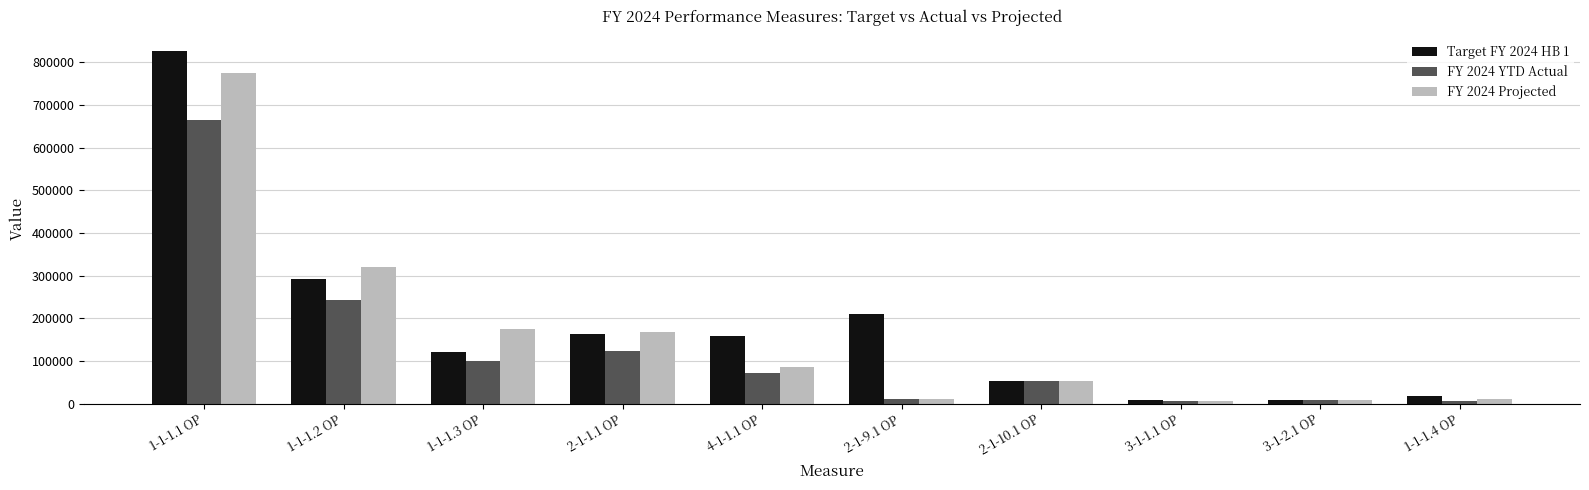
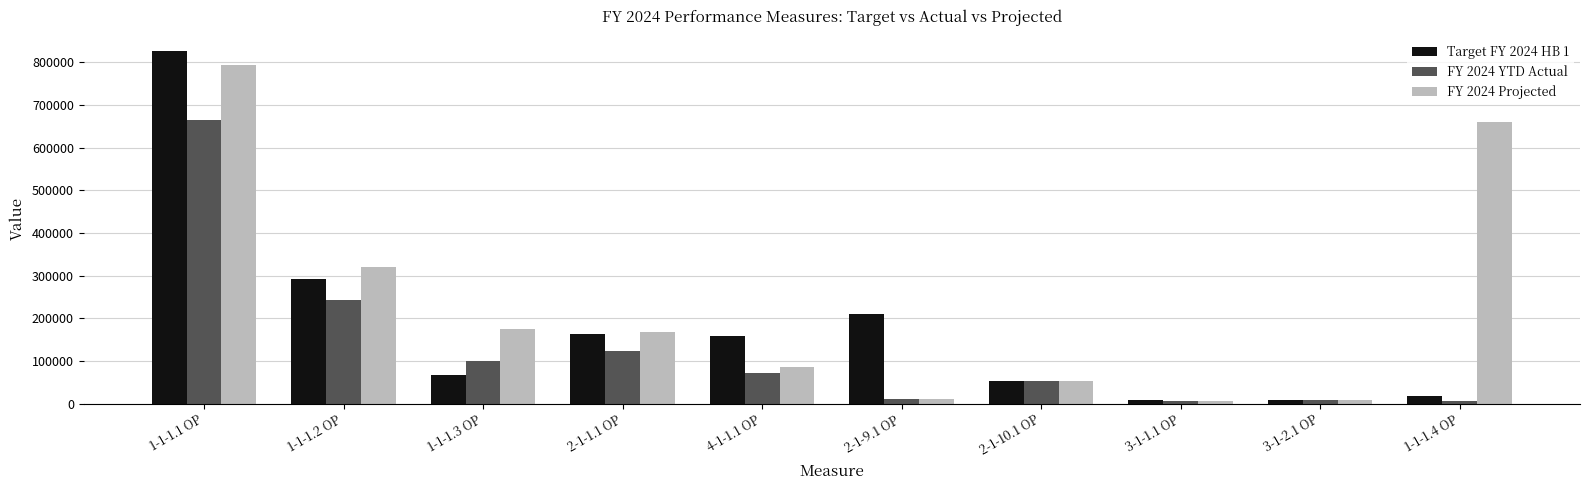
  {
    "Target FY 2024 HB 1": {
      "1-1-1.1 OP": 830000,
      "1-1-1.2 OP": 290000,
-     "1-1-1.3 OP": 120000,
+     "1-1-1.3 OP": 70000,
      "2-1-1.1 OP": 160000,
      "4-1-1.1 OP": 160000,
      "2-1-9.1 OP": 210000,
      "2-1-10.1 OP": 50000,
      "3-1-1.1 OP": 10000,
      "3-1-2.1 OP": 10000,
      "1-1-1.4 OP": 20000
    },
    "FY 2024 YTD Actual": {
      "1-1-1.1 OP": 660000,
      "1-1-1.2 OP": 240000,
      "1-1-1.3 OP": 100000,
      "2-1-1.1 OP": 120000,
      "4-1-1.1 OP": 70000,
      "2-1-9.1 OP": 10000,
      "2-1-10.1 OP": 50000,
      "3-1-1.1 OP": 10000,
      "3-1-2.1 OP": 10000,
      "1-1-1.4 OP": 10000
    },
    "FY 2024 Projected": {
-     "1-1-1.1 OP": 770000,
+     "1-1-1.1 OP": 790000,
      "1-1-1.2 OP": 320000,
      "1-1-1.3 OP": 170000,
      "2-1-1.1 OP": 170000,
      "4-1-1.1 OP": 90000,
      "2-1-9.1 OP": 10000,
      "2-1-10.1 OP": 50000,
      "3-1-1.1 OP": 10000,
      "3-1-2.1 OP": 10000,
-     "1-1-1.4 OP": 10000
+     "1-1-1.4 OP": 660000
    }
  }
